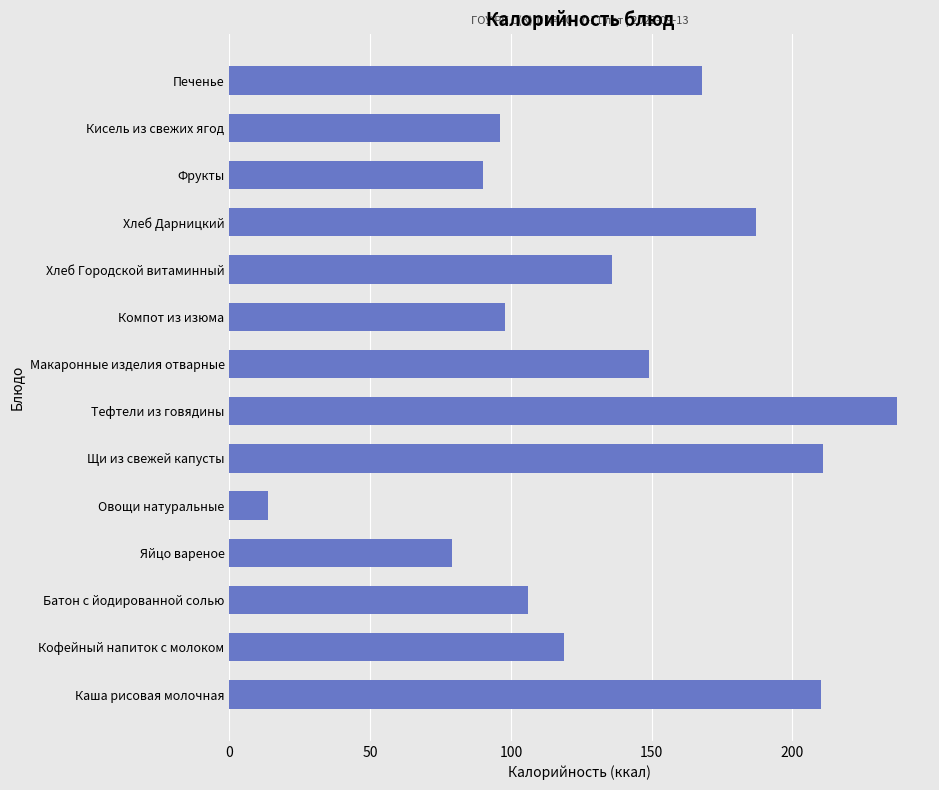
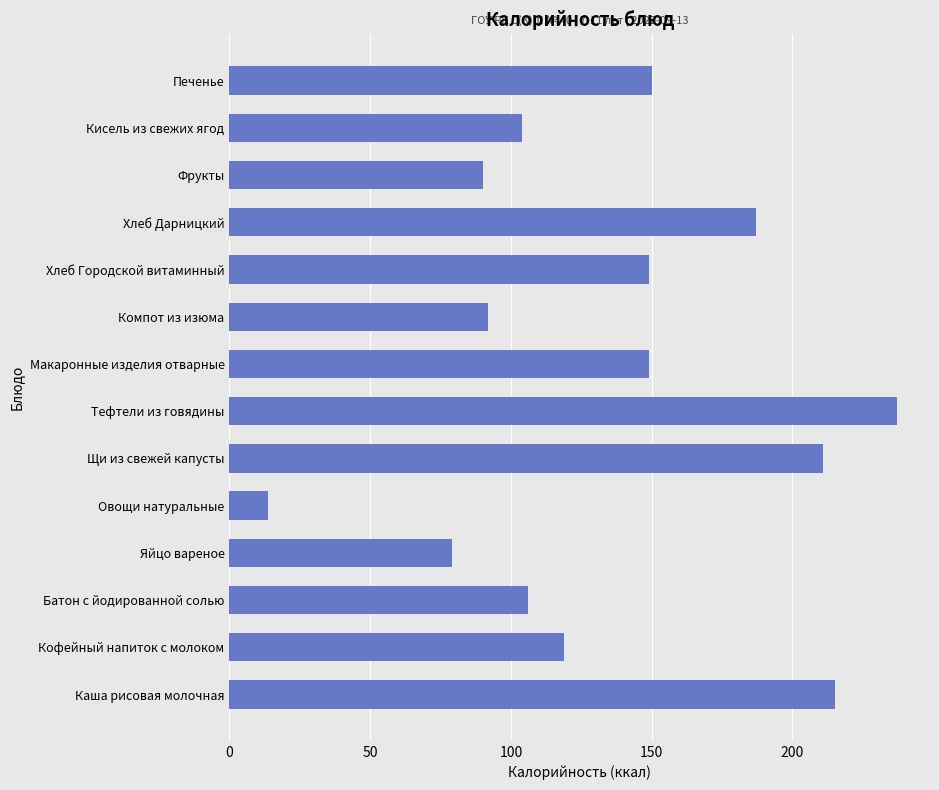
  {
-   "Печенье": 168,
-   "Кисель из свежих ягод": 96,
+   "Печенье": 150,
+   "Кисель из свежих ягод": 104,
    "Фрукты": 90,
    "Хлеб Дарницкий": 187,
-   "Хлеб Городской витаминный": 136,
-   "Компот из изюма": 98,
+   "Хлеб Городской витаминный": 149,
+   "Компот из изюма": 92,
    "Макаронные изделия отварные": 149,
    "Тефтели из говядины": 237,
    "Щи из свежей капусты": 211,
    "Овощи натуральные": 14,
    "Яйцо вареное": 79,
    "Батон с йодированной солью": 106,
    "Кофейный напиток с молоком": 119,
-   "Каша рисовая молочная": 210
+   "Каша рисовая молочная": 215
  }
